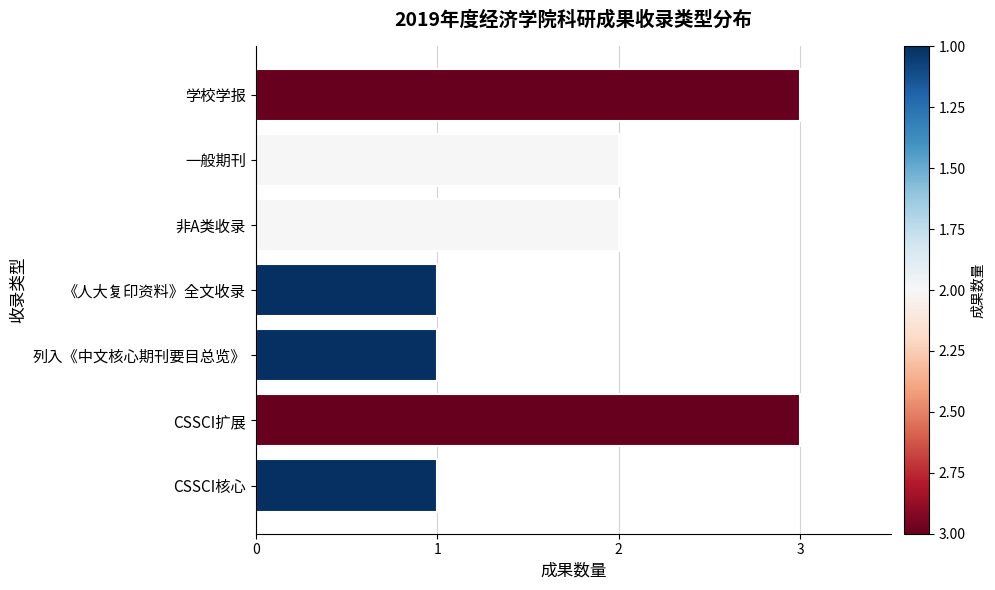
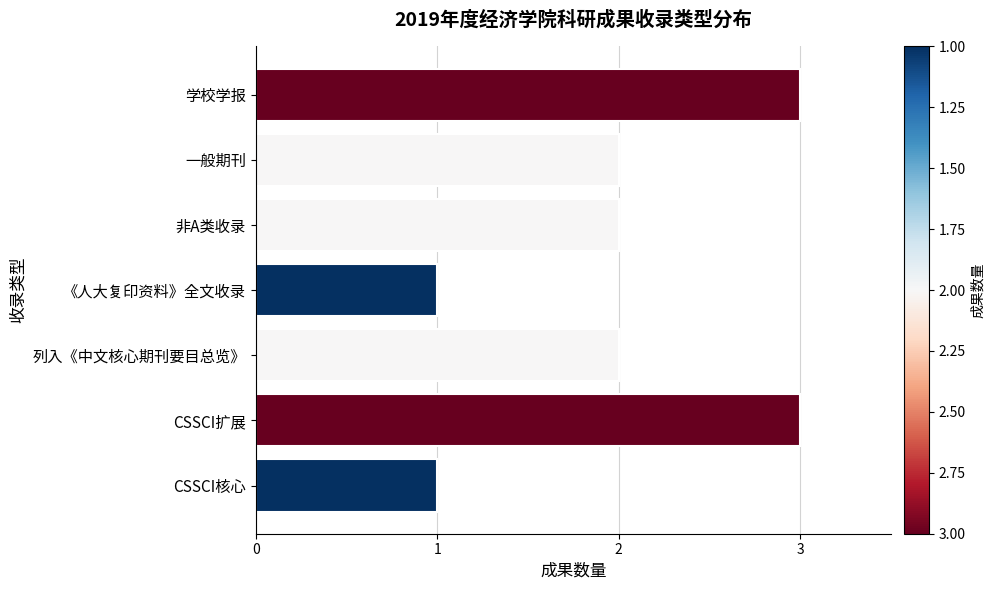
  {
    "学校学报": 3,
    "一般期刊": 2,
    "非A类收录": 2,
    "《人大复印资料》全文收录": 1,
-   "列入《中文核心期刊要目总览》": 1,
+   "列入《中文核心期刊要目总览》": 2,
    "CSSCI扩展": 3,
    "CSSCI核心": 1
  }
